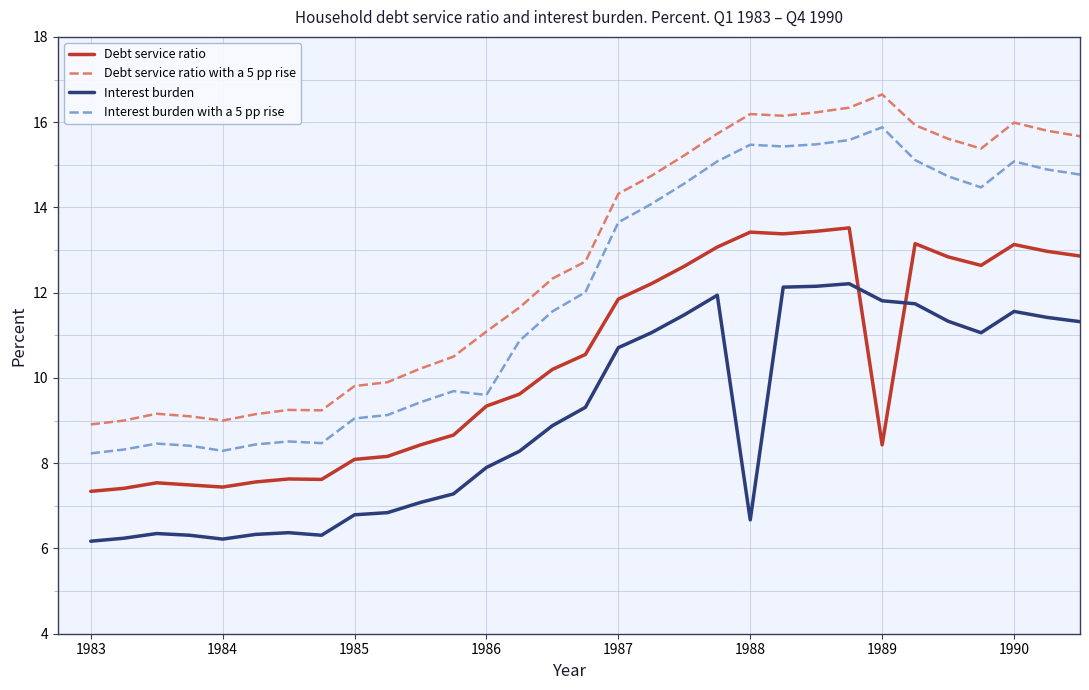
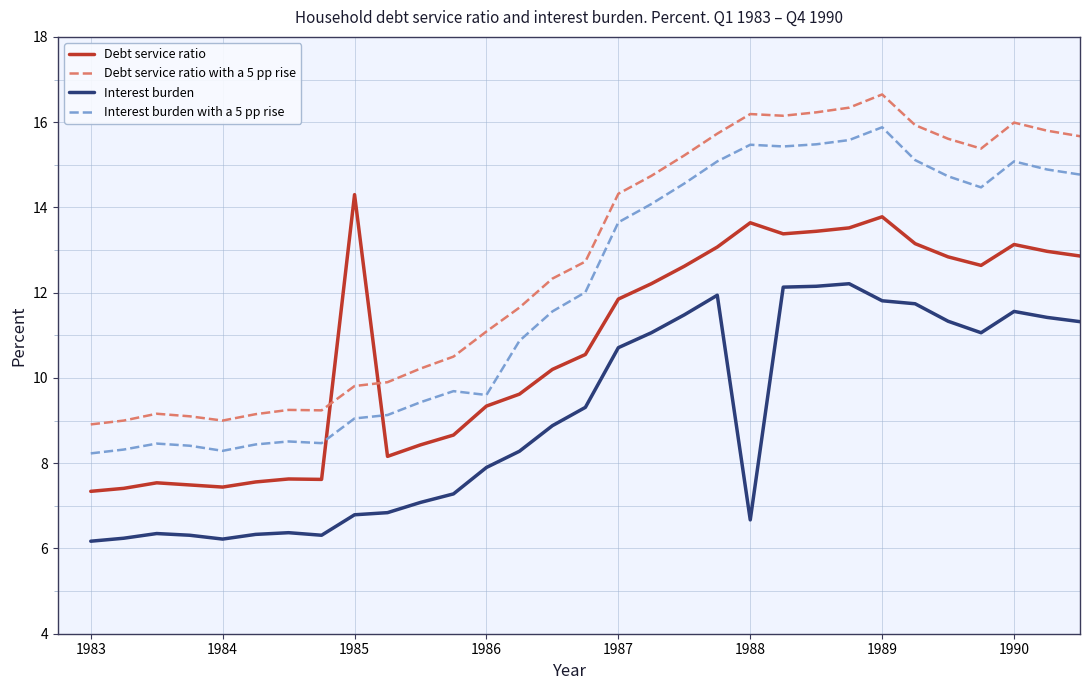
  {
    "Debt service ratio": {
      "1983": 7.3,
      "1984": 7.4,
-     "1985": 8.1,
+     "1985": 14.3,
      "1986": 9.3,
      "1987": 11.9,
-     "1988": 13.4,
-     "1989": 8.4,
+     "1988": 13.6,
+     "1989": 13.8,
      "1990": 13.1
    },
    "Debt service ratio with a 5 pp rise": {
      "1983": 8.9,
      "1984": 9.0,
      "1985": 9.8,
      "1986": 11.1,
      "1987": 14.3,
      "1988": 16.2,
      "1989": 16.7,
      "1990": 16.0
    },
    "Interest burden": {
      "1983": 6.2,
      "1984": 6.2,
      "1985": 6.8,
      "1986": 7.9,
      "1987": 10.7,
      "1988": 6.7,
      "1989": 11.8,
      "1990": 11.6
    },
    "Interest burden with a 5 pp rise": {
      "1983": 8.2,
      "1984": 8.3,
      "1985": 9.1,
      "1986": 9.6,
      "1987": 13.7,
      "1988": 15.5,
      "1989": 15.9,
      "1990": 15.1
    }
  }
